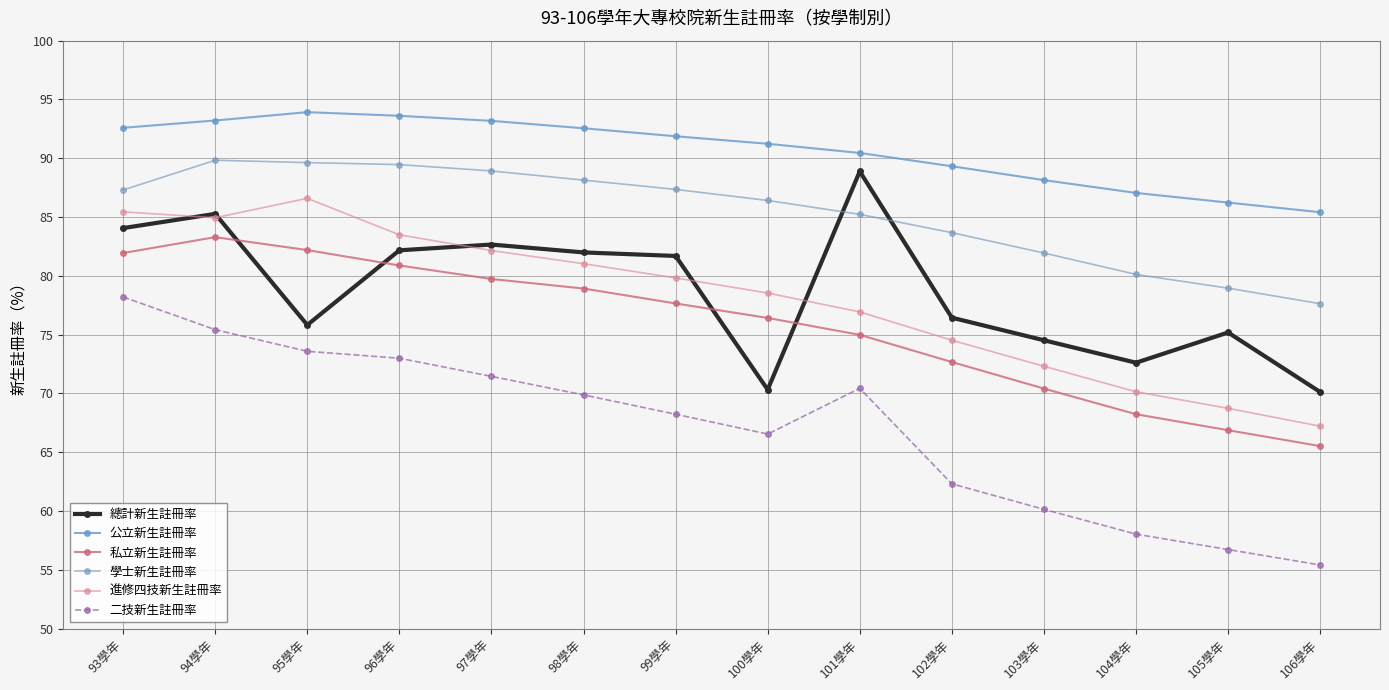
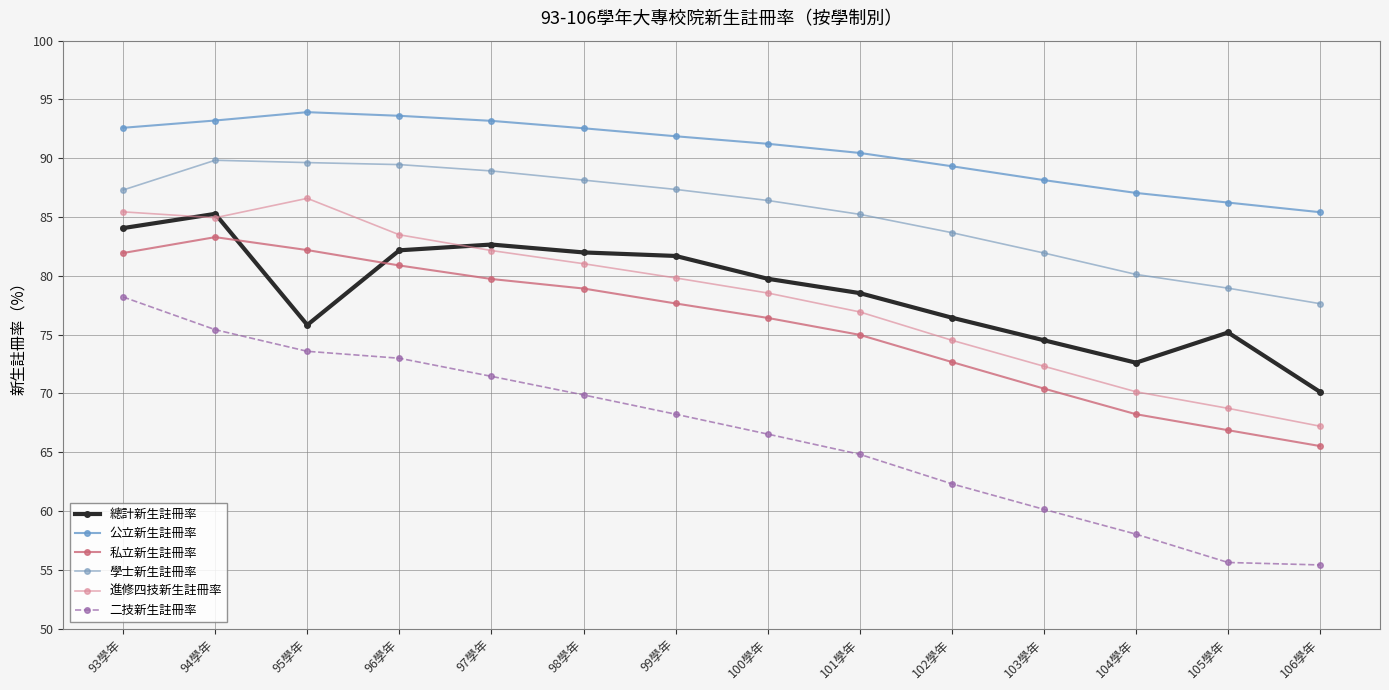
  {
    "總計新生註冊率": {
      "93學年": 84.1,
      "94學年": 85.3,
      "95學年": 75.8,
      "96學年": 82.2,
      "97學年": 82.7,
      "98學年": 82.0,
      "99學年": 81.7,
-     "100學年": 70.3,
-     "101學年": 88.9,
+     "100學年": 79.8,
+     "101學年": 78.5,
      "102學年": 76.4,
      "103學年": 74.5,
      "104學年": 72.6,
      "105學年": 75.2,
      "106學年": 70.1
    },
    "二技新生註冊率": {
      "93學年": 78.2,
      "94學年": 75.4,
      "95學年": 73.6,
      "96學年": 73.0,
      "97學年": 71.5,
      "98學年": 69.9,
      "99學年": 68.2,
      "100學年": 66.5,
-     "101學年": 70.4,
+     "101學年": 64.8,
      "102學年": 62.3,
      "103學年": 60.1,
      "104學年": 58.0,
-     "105學年": 56.7,
+     "105學年": 55.6,
      "106學年": 55.4
    }
  }
